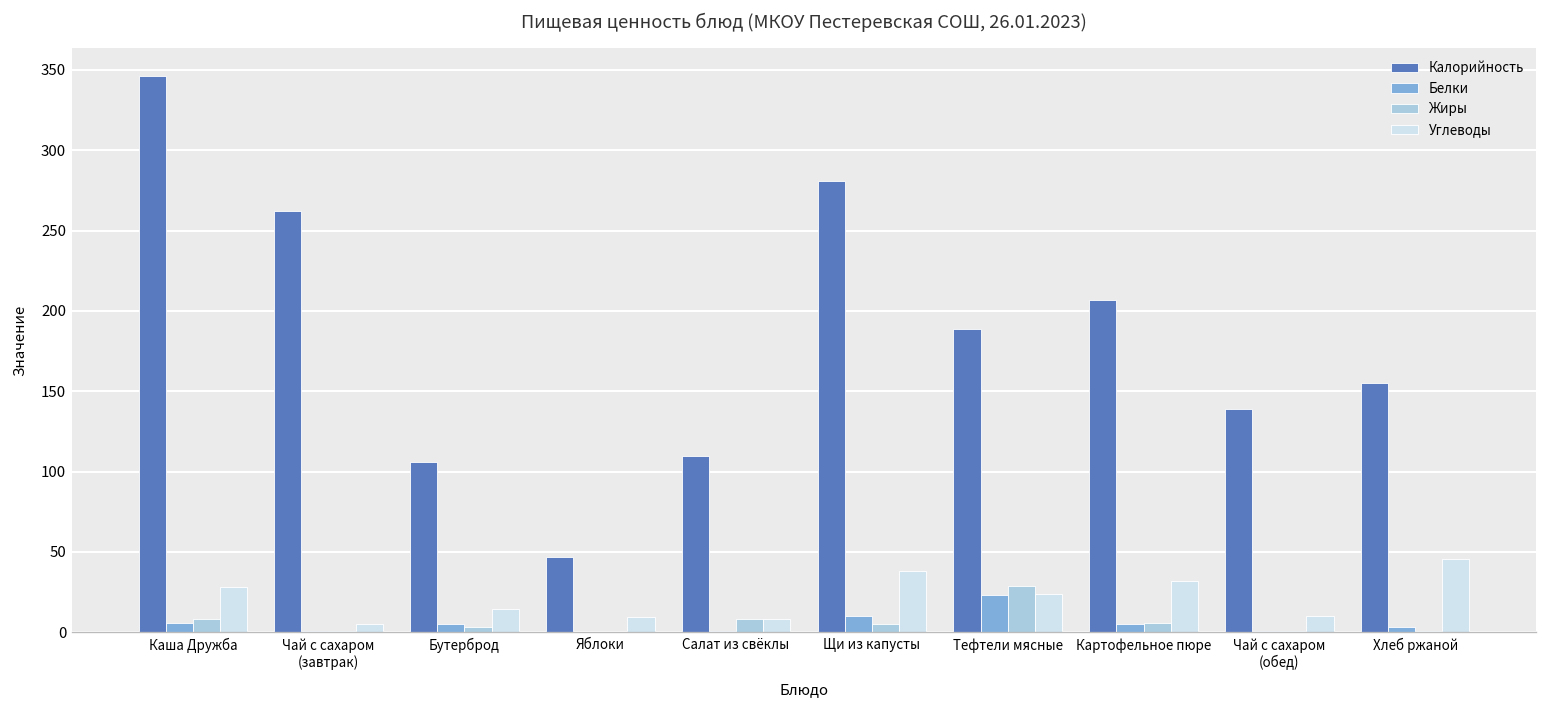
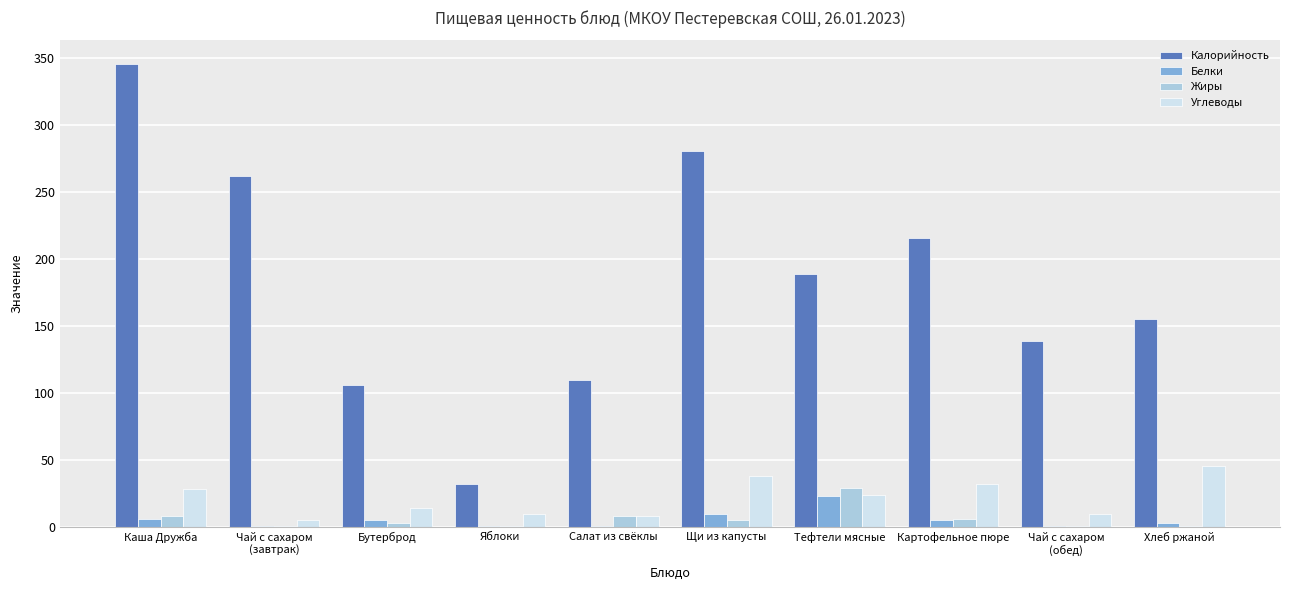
  {
    "Калорийность": {
      "Каша Дружба": 346,
      "Чай с сахаром (завтрак)": 262,
      "Бутерброд": 106,
-     "Яблоки": 47,
+     "Яблоки": 32,
      "Салат из свёклы": 110,
      "Щи из капусты": 281,
      "Тефтели мясные": 189,
-     "Картофельное пюре": 207,
+     "Картофельное пюре": 216,
      "Чай с сахаром (обед)": 139,
      "Хлеб ржаной": 155
    }
  }
